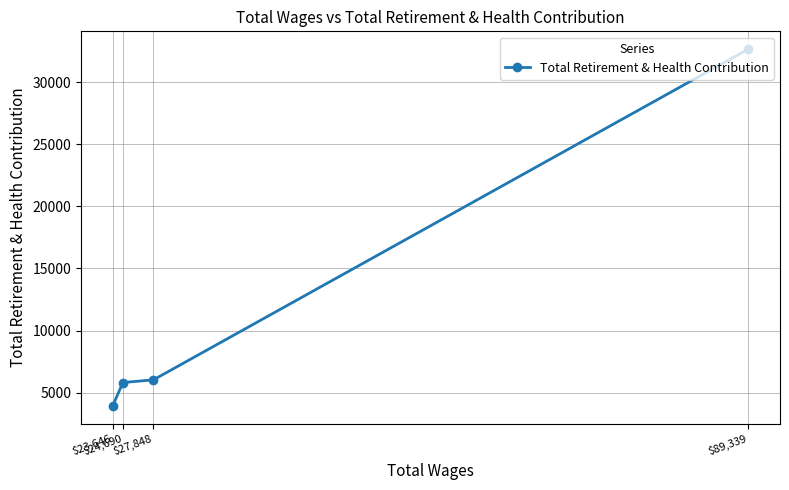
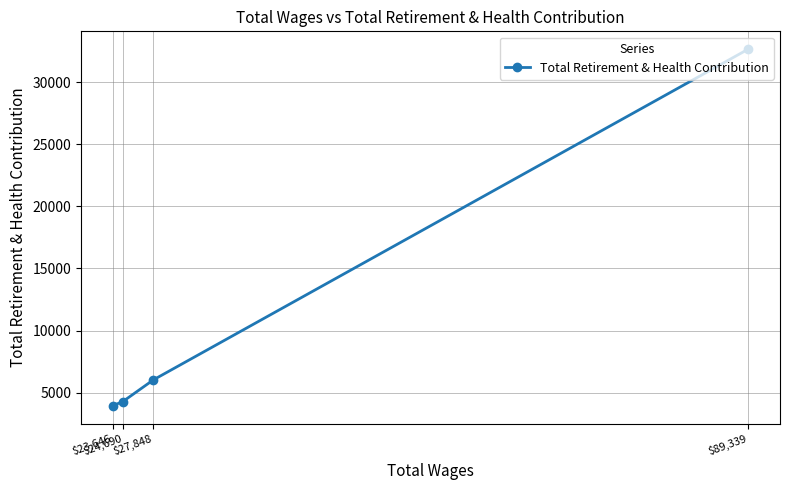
  {
    "$23,646": 4000,
-   "$24,690": 5800,
+   "$24,690": 4300,
    "$27,848": 6000
  }
